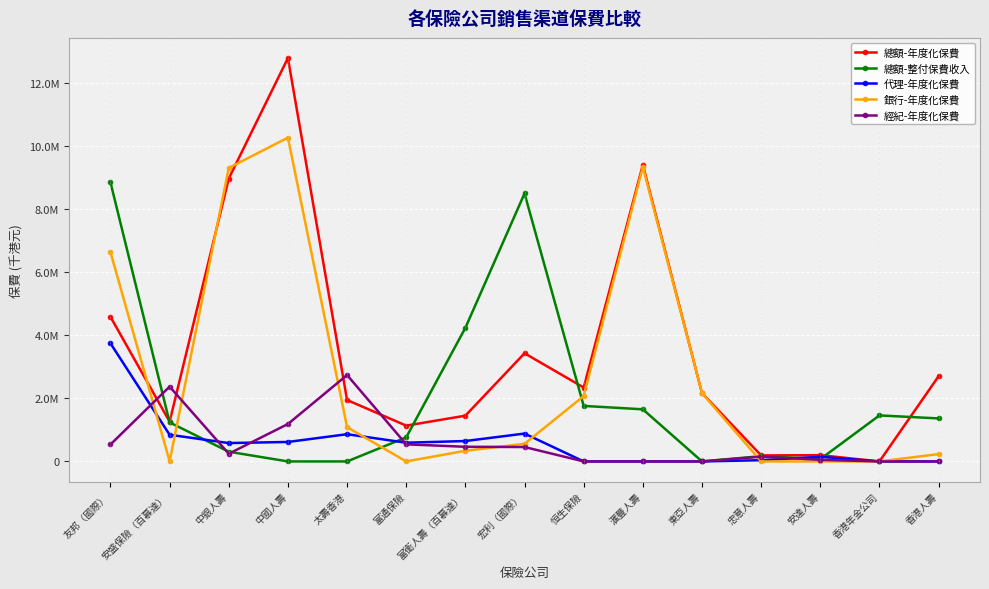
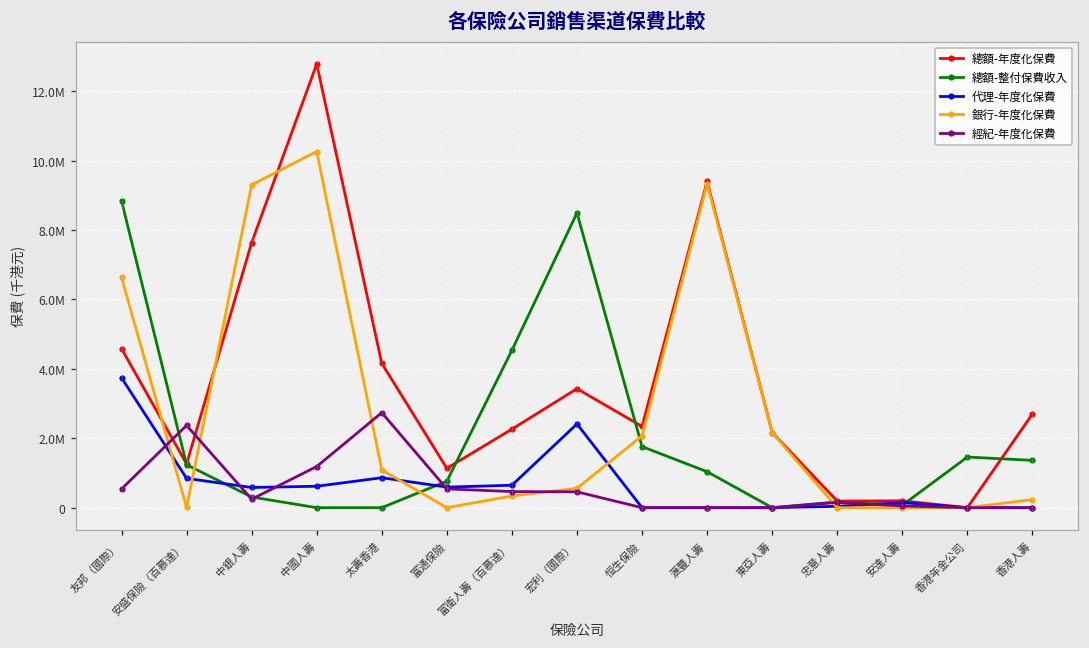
  {
    "總額-年度化保費": {
      "友邦（國際）": 4600000,
-     "中銀人壽": 9000000,
+     "中銀人壽": 7600000,
      "中國人壽": 12800000,
-     "太壽香港": 1900000,
+     "太壽香港": 4200000,
      "富通保險": 1100000,
-     "富衛人壽（百慕達）": 1400000,
+     "富衛人壽（百慕達）": 2300000,
      "宏利（國際）": 3400000,
      "恒生保險": 2300000,
      "香港人壽": 2700000
    },
    "總額-整付保費收入": {
      "友邦（國際）": 8800000,
      "中國人壽": 0,
      "太壽香港": 0,
      "富通保險": 800000,
-     "富衛人壽（百慕達）": 4200000,
+     "富衛人壽（百慕達）": 4500000,
      "宏利（國際）": 8500000,
      "恒生保險": 1800000,
-     "滙豐人壽": 1700000,
+     "滙豐人壽": 1000000,
      "香港年金公司": 1500000,
      "香港人壽": 1400000
    },
    "代理-年度化保費": {
      "友邦（國際）": 3700000,
      "安盛保險（百慕達）": 800000,
      "中銀人壽": 600000,
      "中國人壽": 600000,
      "太壽香港": 900000,
      "富衛人壽（百慕達）": 600000,
-     "宏利（國際）": 900000
+     "宏利（國際）": 2400000
    },
    "銀行-年度化保費": {
      "友邦（國際）": 6600000,
      "安盛保險（百慕達）": 0,
      "中銀人壽": 9300000,
      "中國人壽": 10300000,
      "太壽香港": 1100000,
      "富通保險": 0,
      "富衛人壽（百慕達）": 300000,
      "宏利（國際）": 600000,
      "恒生保險": 2100000,
      "香港人壽": 200000
    },
    "經紀-年度化保費": {
      "友邦（國際）": 500000,
      "安盛保險（百慕達）": 2400000,
      "中國人壽": 1200000,
      "太壽香港": 2700000,
      "富衛人壽（百慕達）": 500000,
      "宏利（國際）": 500000
    }
  }
